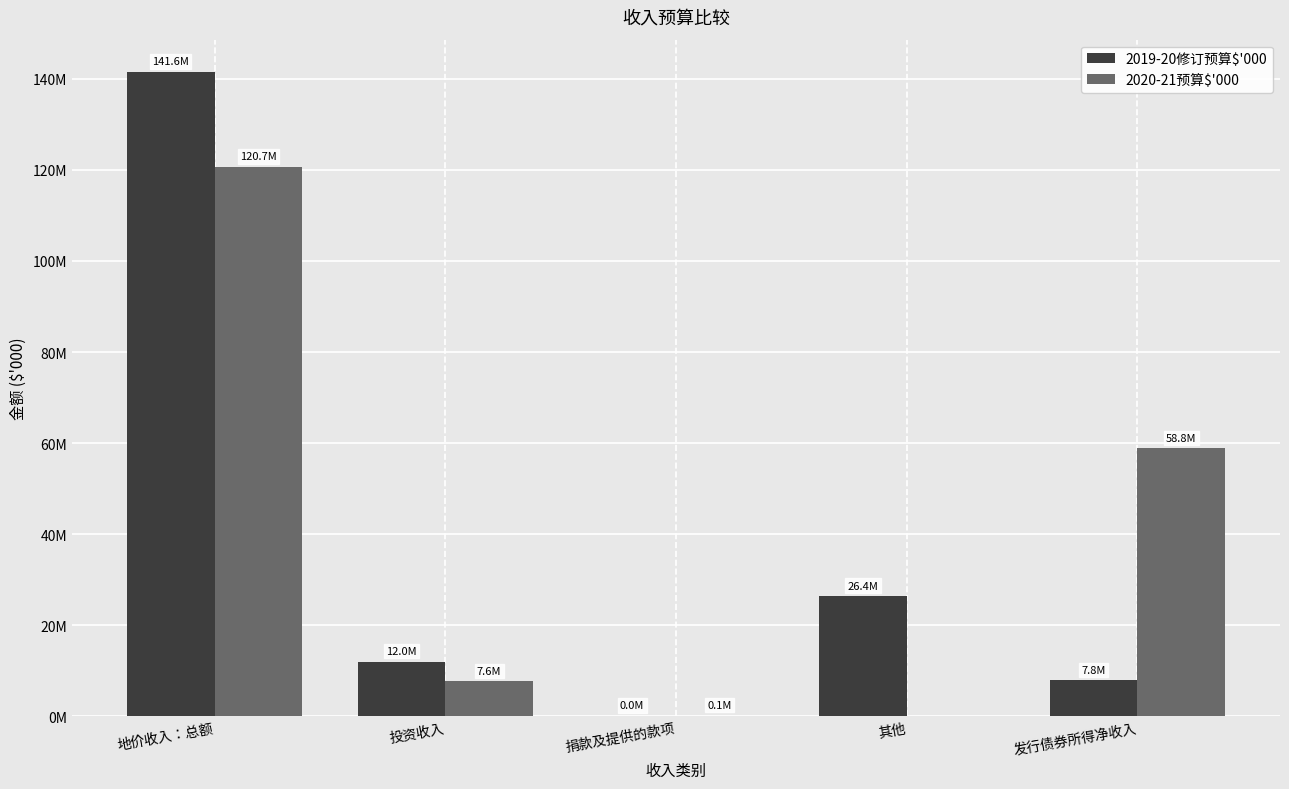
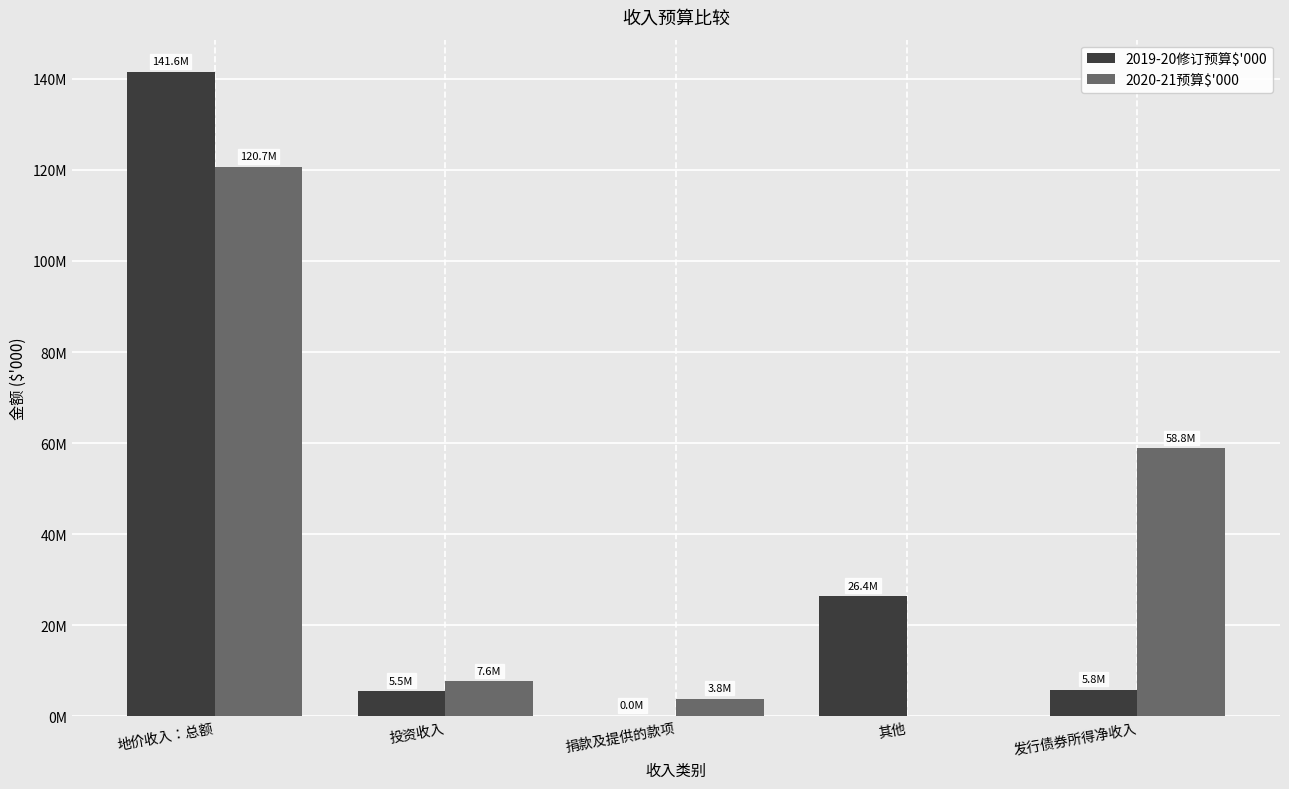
  {
    "2019-20修订预算$'000": {
-     "投资收入": "12.0M",
-     "发行债券所得净收入": "7.8M"
+     "投资收入": "5.5M",
+     "发行债券所得净收入": "5.8M"
    },
    "2020-21预算$'000": {
-     "捐款及提供的款项": "0.1M"
+     "捐款及提供的款项": "3.8M"
    }
  }
